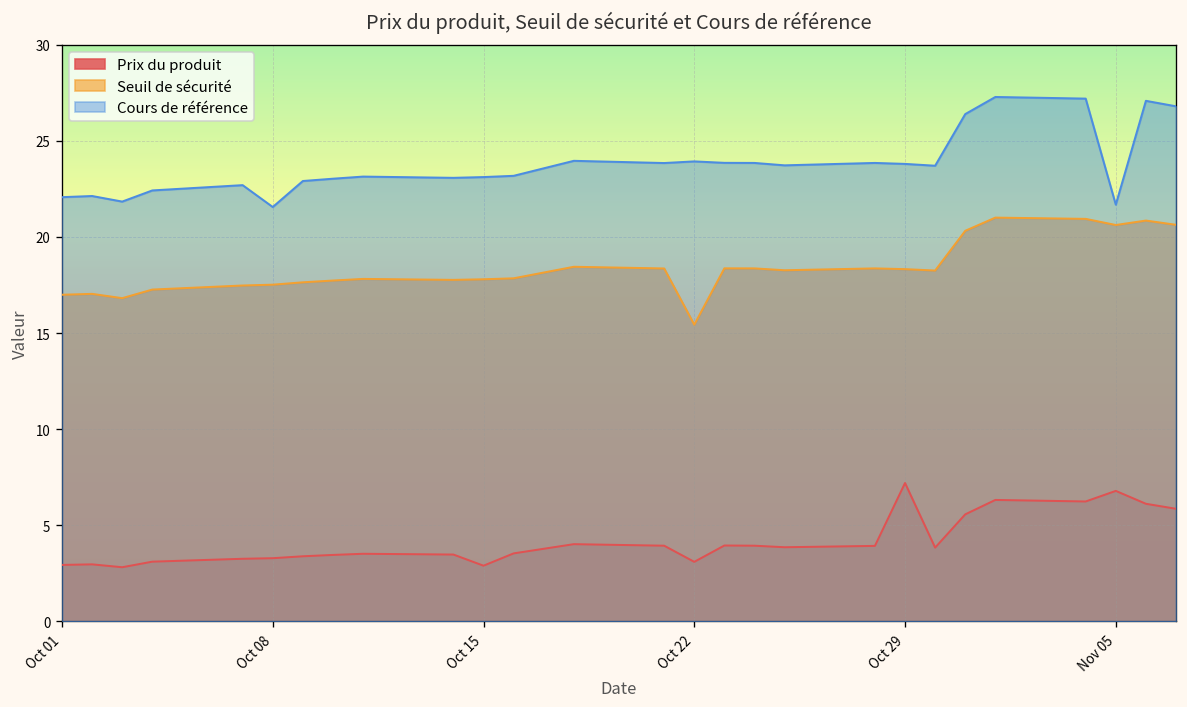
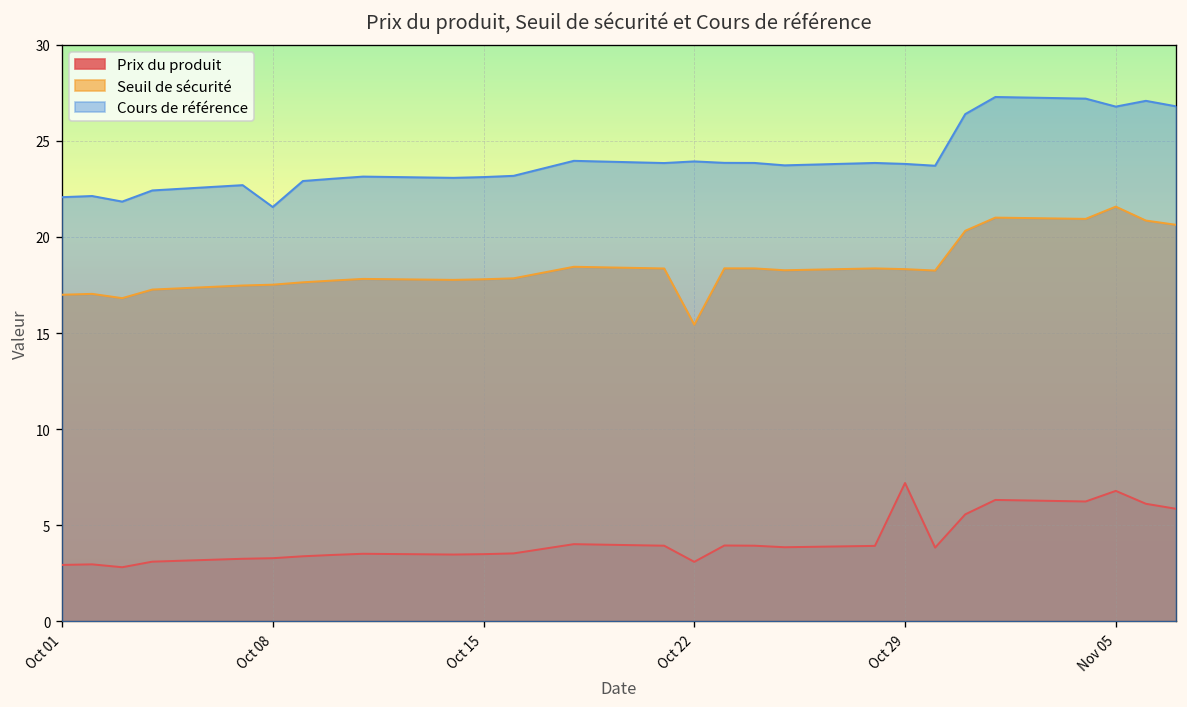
  {
    "Prix du produit": {
      "Oct 01": 2.9,
      "Oct 08": 3.3,
-     "Oct 15": 2.9,
+     "Oct 15": 3.5,
      "Oct 22": 3.1,
      "Oct 29": 7.2,
      "Nov 05": 6.8
    },
    "Seuil de sécurité": {
      "Oct 01": 17.0,
      "Oct 08": 17.5,
      "Oct 15": 17.8,
      "Oct 22": 15.4,
      "Oct 29": 18.3,
-     "Nov 05": 20.6
+     "Nov 05": 21.6
    },
    "Cours de référence": {
      "Oct 01": 22.1,
      "Oct 08": 21.6,
      "Oct 15": 23.1,
      "Oct 22": 23.9,
      "Oct 29": 23.8,
-     "Nov 05": 21.7
+     "Nov 05": 26.8
    }
  }
